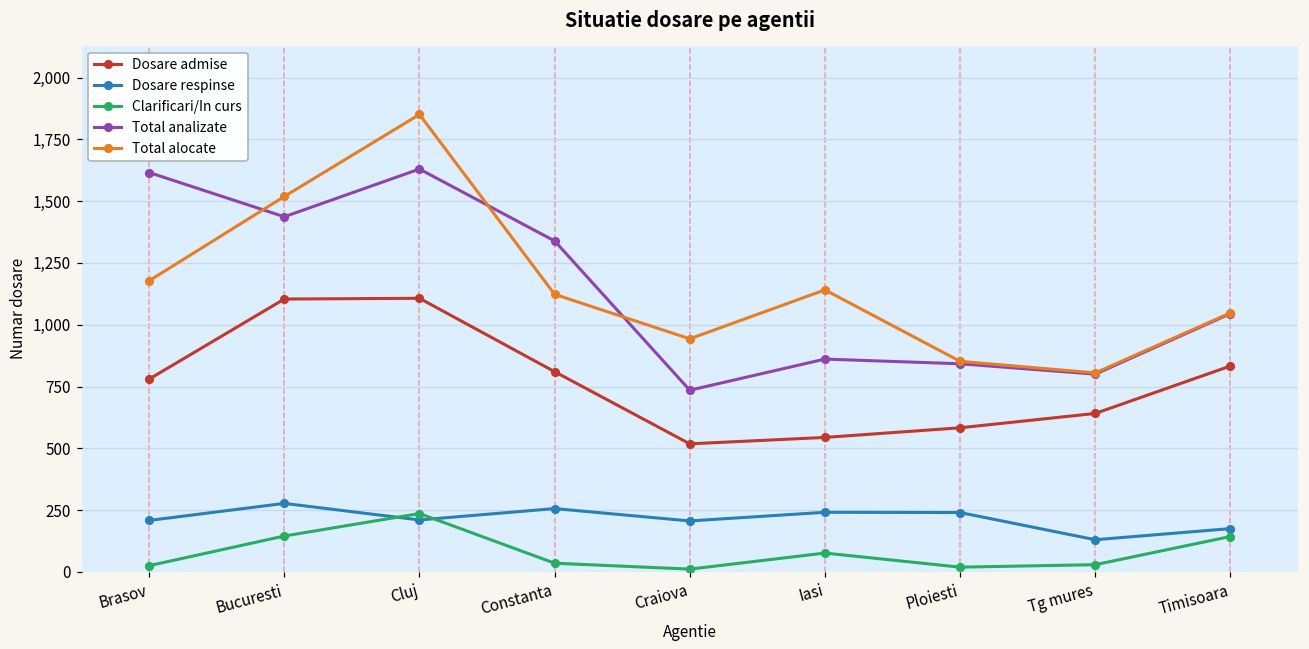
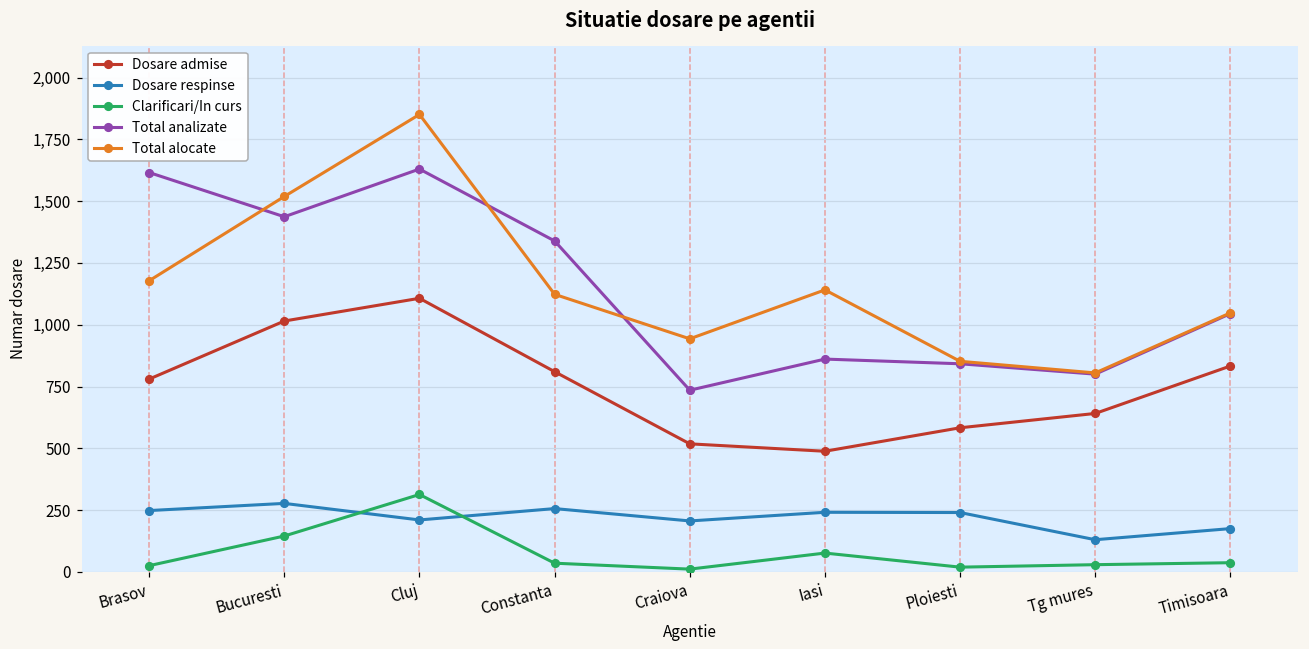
  {
    "Dosare admise": {
      "Brasov": "780",
-     "Bucuresti": "1,100",
+     "Bucuresti": "1,020",
      "Cluj": "1,110",
      "Constanta": "810",
      "Craiova": "520",
-     "Iasi": "540",
+     "Iasi": "490",
      "Ploiesti": "580",
      "Tg mures": "640",
      "Timisoara": "830"
    },
    "Dosare respinse": {
-     "Brasov": "210",
+     "Brasov": "250",
      "Bucuresti": "280",
      "Cluj": "210",
      "Constanta": "260",
      "Craiova": "210",
      "Iasi": "240",
      "Ploiesti": "240",
      "Tg mures": "130",
      "Timisoara": "180"
    },
    "Clarificari/In curs": {
      "Brasov": "30",
      "Bucuresti": "150",
-     "Cluj": "240",
+     "Cluj": "310",
      "Constanta": "40",
      "Craiova": "10",
      "Iasi": "80",
      "Ploiesti": "20",
      "Tg mures": "30",
-     "Timisoara": "140"
+     "Timisoara": "40"
    },
    "Total analizate": {
      "Brasov": "1,620",
      "Bucuresti": "1,440",
      "Cluj": "1,630",
      "Constanta": "1,340",
      "Craiova": "740",
      "Iasi": "860"
    },
    "Total alocate": {
      "Brasov": "1,180",
      "Bucuresti": "1,520",
      "Cluj": "1,850",
      "Constanta": "1,120",
      "Craiova": "940",
      "Iasi": "1,140"
    }
  }
